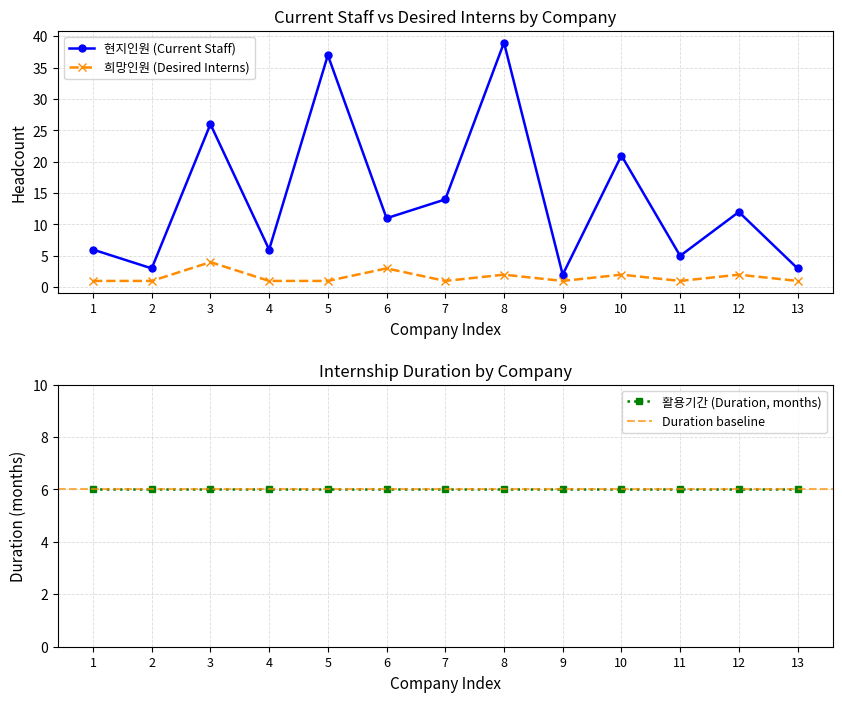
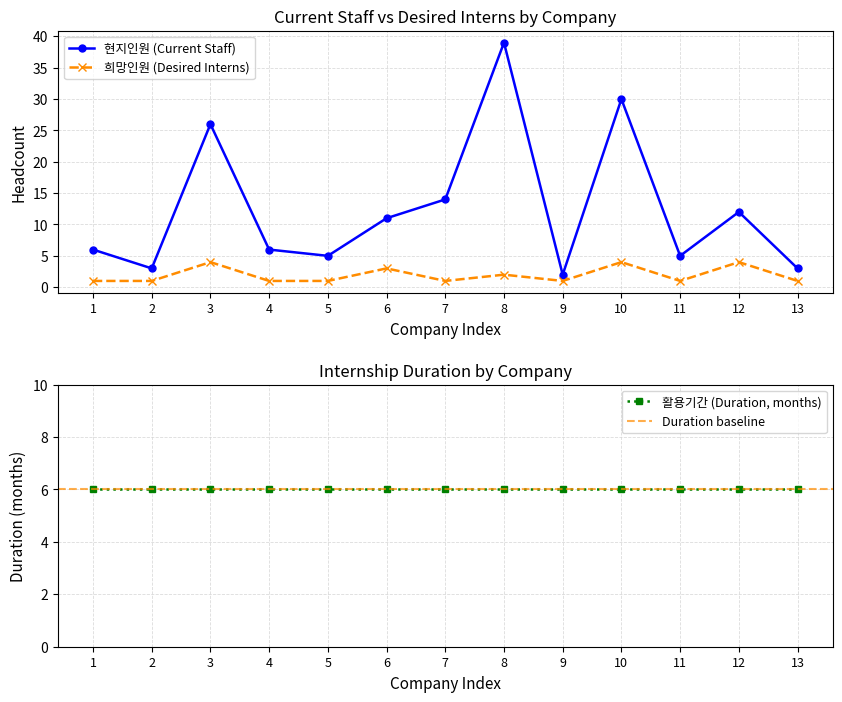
  {
    "Current Staff vs Desired Interns by Company": {
      "현지인원 (Current Staff)": {
        "1": 6,
        "2": 3,
        "3": 26,
        "4": 6,
-       "5": 37,
+       "5": 5,
        "6": 11,
        "7": 14,
        "8": 39,
        "9": 2,
-       "10": 21,
+       "10": 30,
        "11": 5,
        "12": 12,
        "13": 3
      },
      "희망인원 (Desired Interns)": {
        "1": 1,
        "2": 1,
        "3": 4,
        "4": 1,
        "5": 1,
        "6": 3,
        "7": 1,
        "8": 2,
        "9": 1,
-       "10": 2,
+       "10": 4,
        "11": 1,
-       "12": 2,
+       "12": 4,
        "13": 1
      }
    },
    "Internship Duration by Company": {
      "1": 6.0,
      "2": 6.0,
      "3": 6.0,
      "4": 6.0,
      "5": 6.0,
      "6": 6.0,
      "7": 6.0,
      "8": 6.0,
      "9": 6.0,
      "10": 6.0,
      "11": 6.0,
      "12": 6.0,
      "13": 6.0
    }
  }
